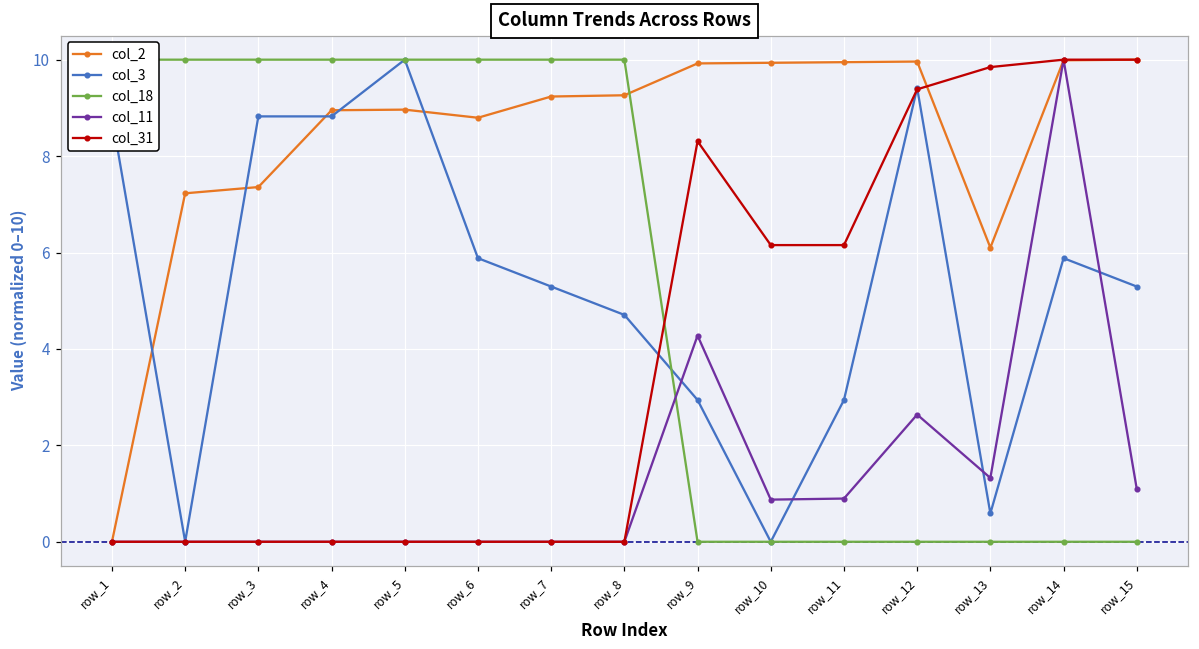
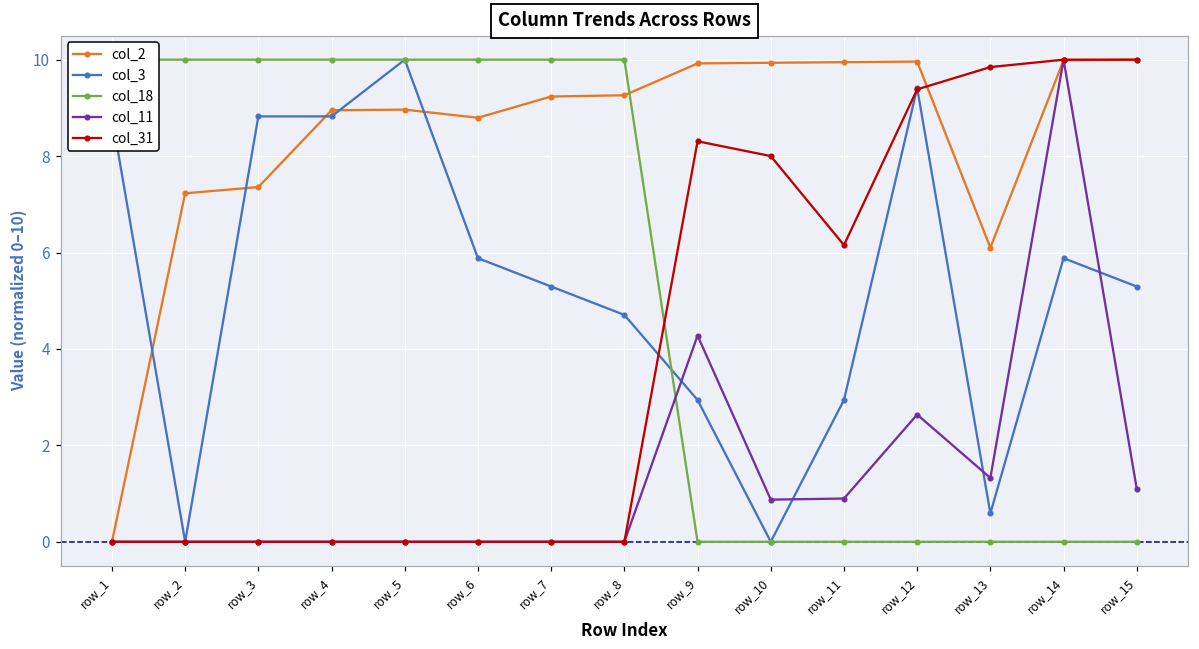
  {
    "col_2": {
      "row_2": 7.2,
      "row_3": 7.4,
      "row_4": 9.0,
      "row_5": 9.0,
      "row_6": 8.8,
      "row_7": 9.2,
      "row_8": 9.3,
      "row_9": 9.9,
      "row_10": 9.9,
      "row_11": 9.9,
      "row_12": 10.0,
      "row_13": 6.1
    },
    "col_3": {
      "row_3": 8.8,
      "row_4": 8.8,
      "row_6": 5.9,
      "row_7": 5.3,
      "row_8": 4.7,
      "row_9": 2.9,
      "row_11": 2.9,
      "row_13": 0.6,
      "row_14": 5.9,
      "row_15": 5.3
    },
    "col_18": {
      "row_2": 10.0,
      "row_3": 10.0,
      "row_4": 10.0,
      "row_6": 10.0,
      "row_7": 10.0,
      "row_8": 10.0,
      "row_9": 0.0,
      "row_11": 0.0,
      "row_12": 0.0,
      "row_13": 0.0,
      "row_14": 0.0,
      "row_15": 0.0
    },
    "col_11": {
      "row_9": 4.3,
      "row_10": 0.9,
      "row_11": 0.9,
      "row_12": 2.6,
      "row_13": 1.3,
      "row_15": 1.1
    },
    "col_31": {
      "row_9": 8.3,
-     "row_10": 6.2,
+     "row_10": 8.0,
      "row_11": 6.2,
      "row_13": 9.8
    }
  }
